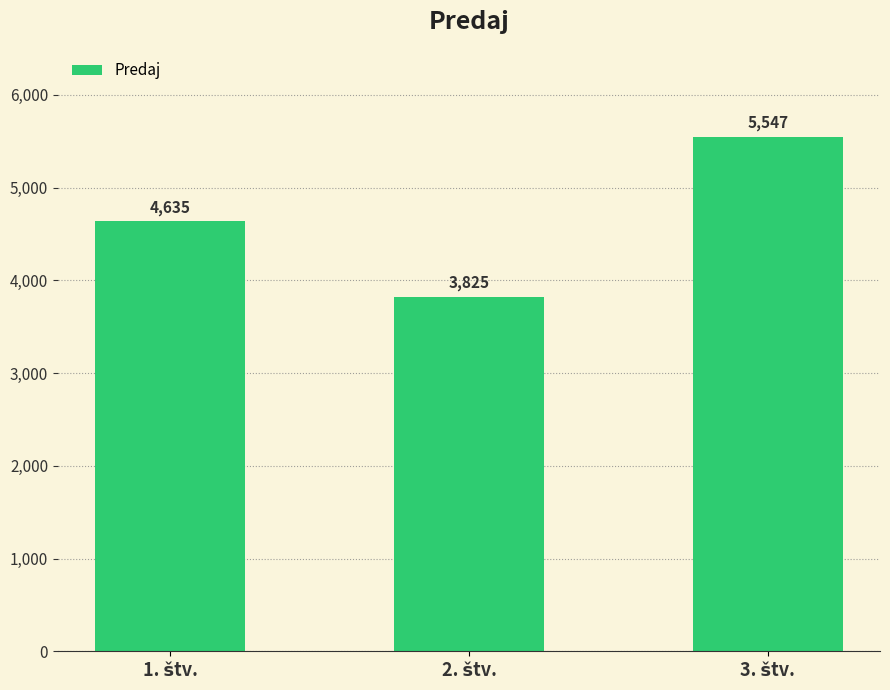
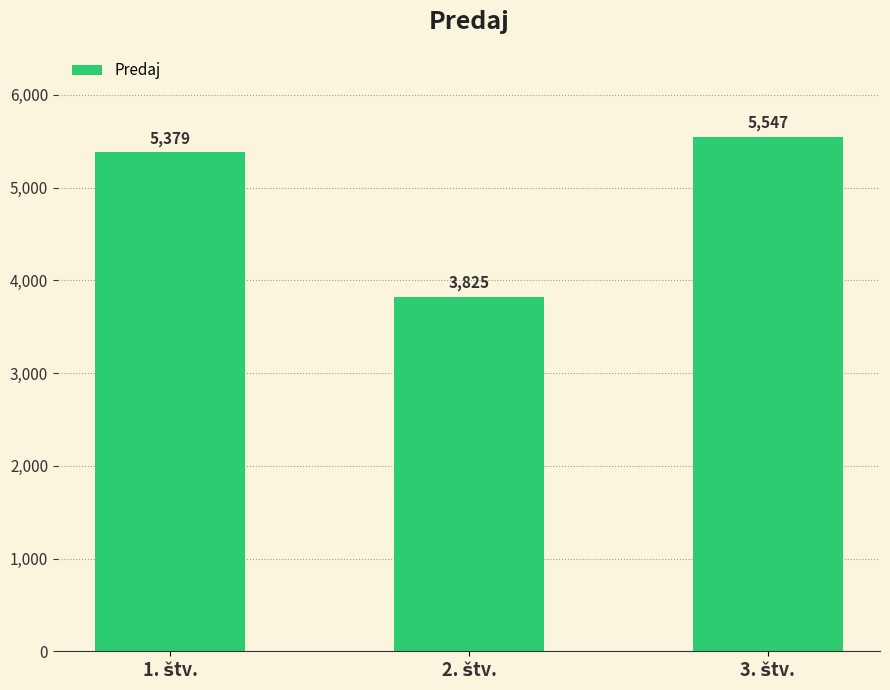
  {
-   "1. štv.": "4,635",
+   "1. štv.": "5,379",
    "2. štv.": "3,825",
    "3. štv.": "5,547"
  }
